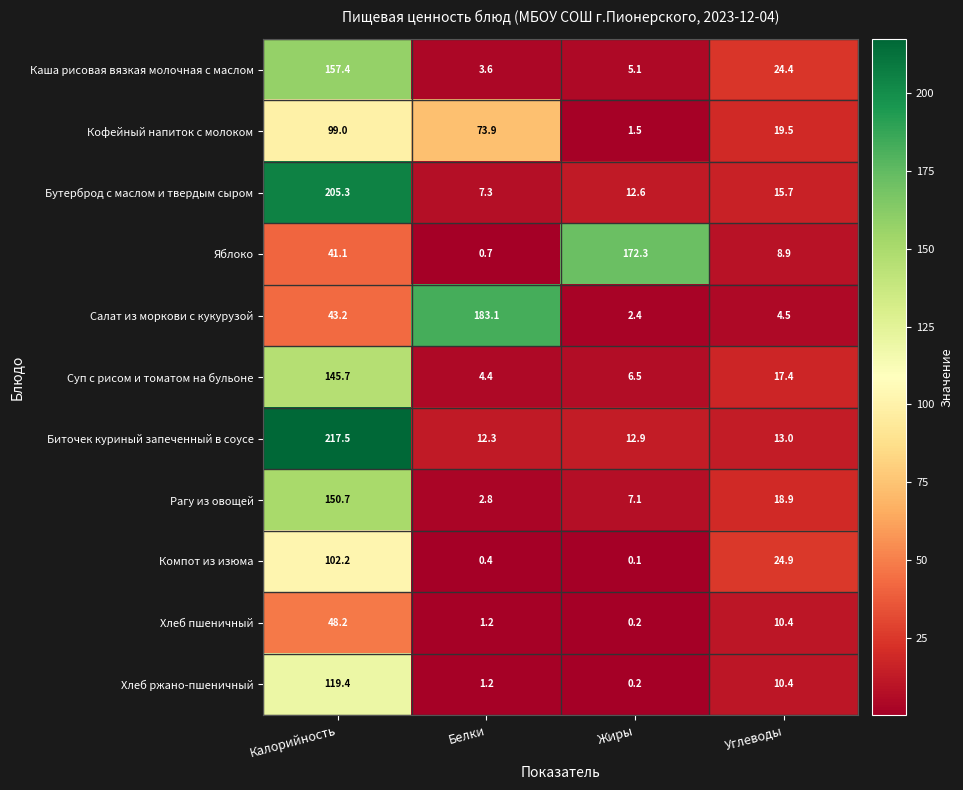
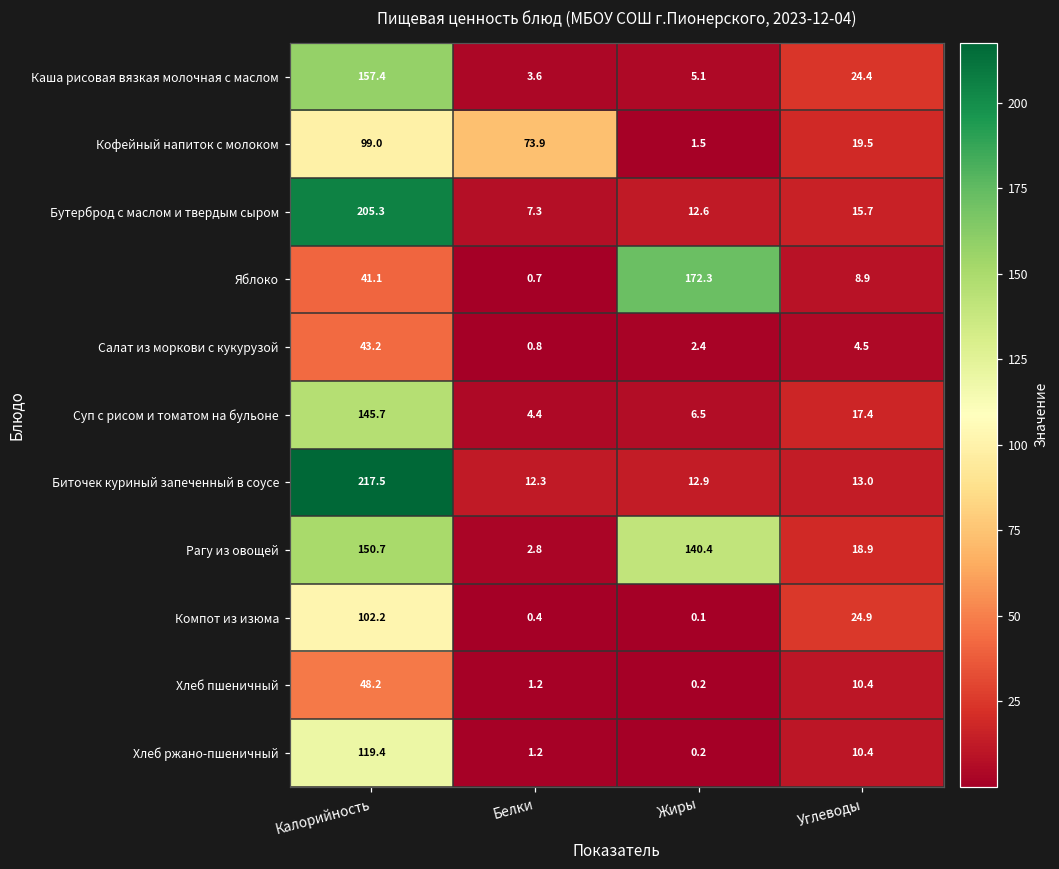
  {
    "Каша рисовая вязкая молочная с маслом": {
      "Калорийность": 157.4,
      "Белки": 3.6,
      "Жиры": 5.1,
      "Углеводы": 24.4
    },
    "Кофейный напиток с молоком": {
      "Калорийность": 99.0,
      "Белки": 73.9,
      "Жиры": 1.5,
      "Углеводы": 19.5
    },
    "Бутерброд с маслом и твердым сыром": {
      "Калорийность": 205.3,
      "Белки": 7.3,
      "Жиры": 12.6,
      "Углеводы": 15.7
    },
    "Яблоко": {
      "Калорийность": 41.1,
      "Белки": 0.7,
      "Жиры": 172.3,
      "Углеводы": 8.9
    },
    "Салат из моркови с кукурузой": {
      "Калорийность": 43.2,
-     "Белки": 183.1,
+     "Белки": 0.8,
      "Жиры": 2.4,
      "Углеводы": 4.5
    },
    "Суп с рисом и томатом на бульоне": {
      "Калорийность": 145.7,
      "Белки": 4.4,
      "Жиры": 6.5,
      "Углеводы": 17.4
    },
    "Биточек куриный запеченный в соусе": {
      "Калорийность": 217.5,
      "Белки": 12.3,
      "Жиры": 12.9,
      "Углеводы": 13.0
    },
    "Рагу из овощей": {
      "Калорийность": 150.7,
      "Белки": 2.8,
-     "Жиры": 7.1,
+     "Жиры": 140.4,
      "Углеводы": 18.9
    },
    "Компот из изюма": {
      "Калорийность": 102.2,
      "Белки": 0.4,
      "Жиры": 0.1,
      "Углеводы": 24.9
    },
    "Хлеб пшеничный": {
      "Калорийность": 48.2,
      "Белки": 1.2,
      "Жиры": 0.2,
      "Углеводы": 10.4
    },
    "Хлеб ржано-пшеничный": {
      "Калорийность": 119.4,
      "Белки": 1.2,
      "Жиры": 0.2,
      "Углеводы": 10.4
    }
  }
